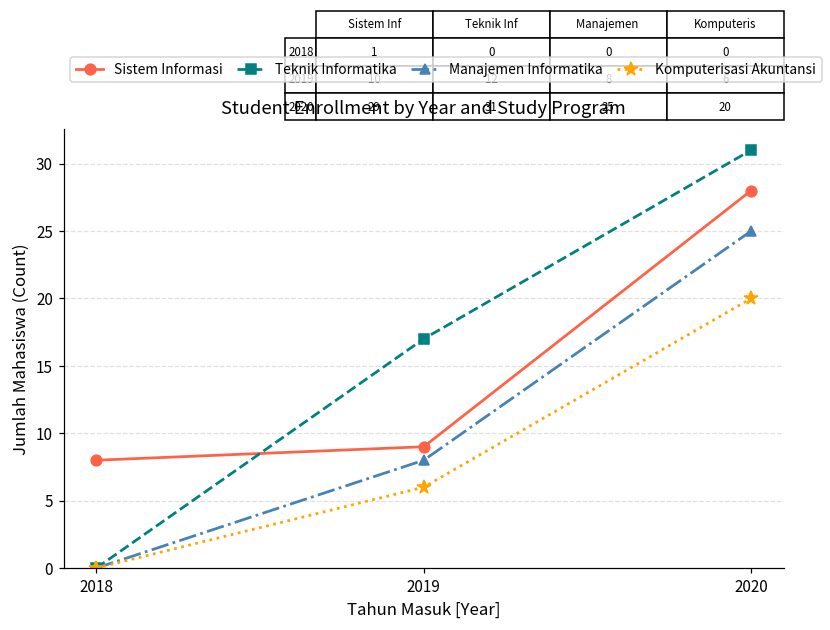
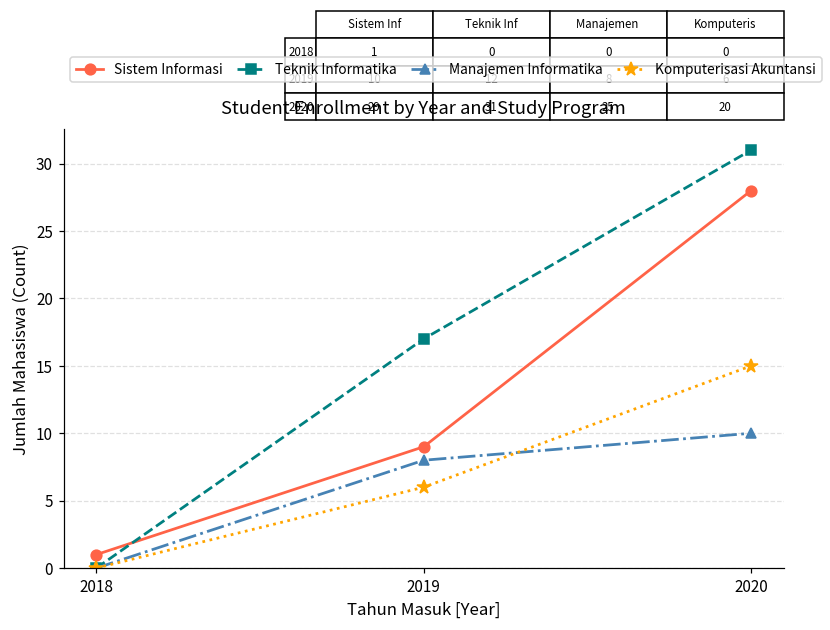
  {
    "Sistem Informasi": {
-     "2018": 8,
+     "2018": 1,
      "2019": 9,
      "2020": 28
    },
    "Teknik Informatika": {
      "2019": 17,
      "2020": 31
    },
    "Manajemen Informatika": {
      "2019": 8,
-     "2020": 25
+     "2020": 10
    },
    "Komputerisasi Akuntansi": {
      "2019": 6,
-     "2020": 20
+     "2020": 15
    }
  }
